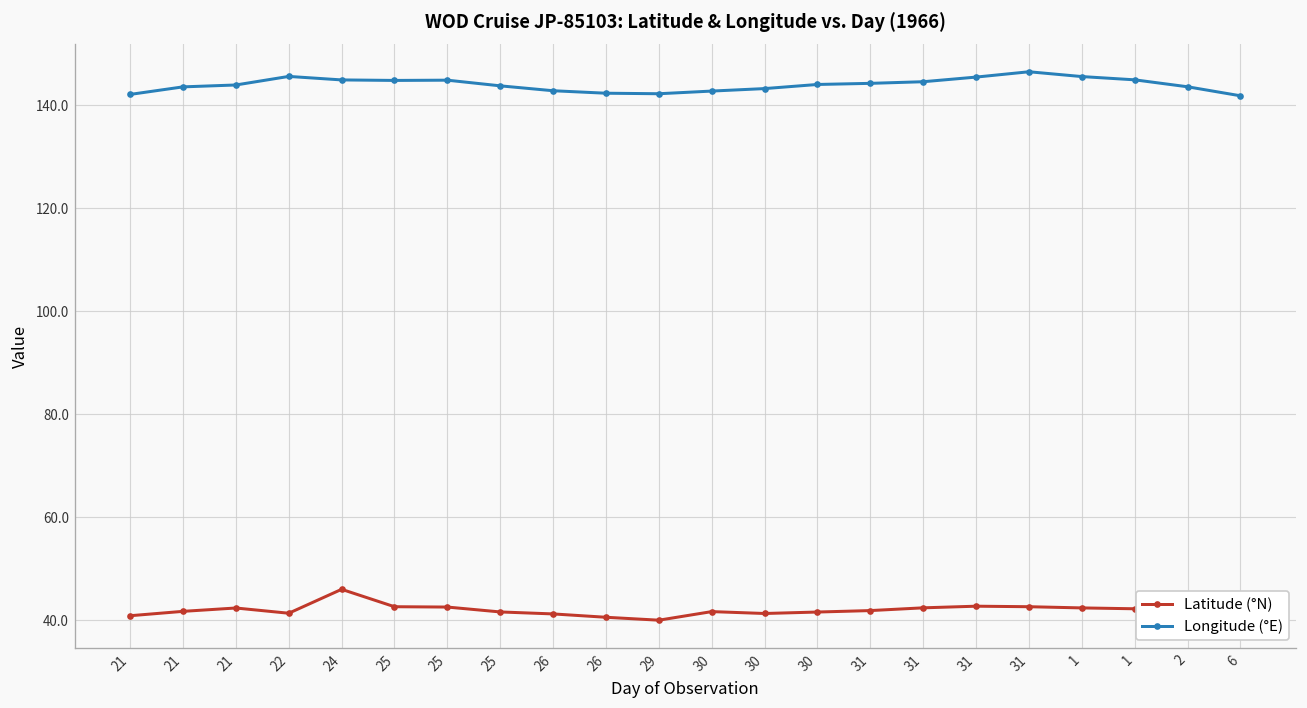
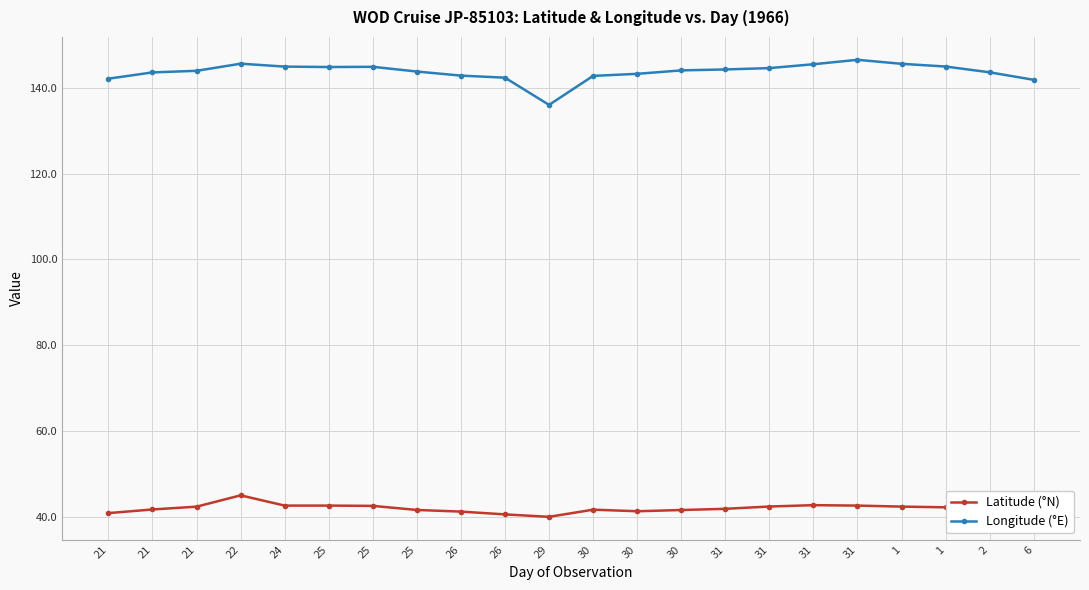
  {
    "Latitude (°N)": {
-     "22": 41,
-     "24": 46,
+     "22": 45,
+     "24": 43,
      "29": 40
    },
    "Longitude (°E)": {
      "22": 146,
      "24": 145,
-     "29": 142,
+     "29": 136,
      "2": 144,
      "6": 142
    }
  }
